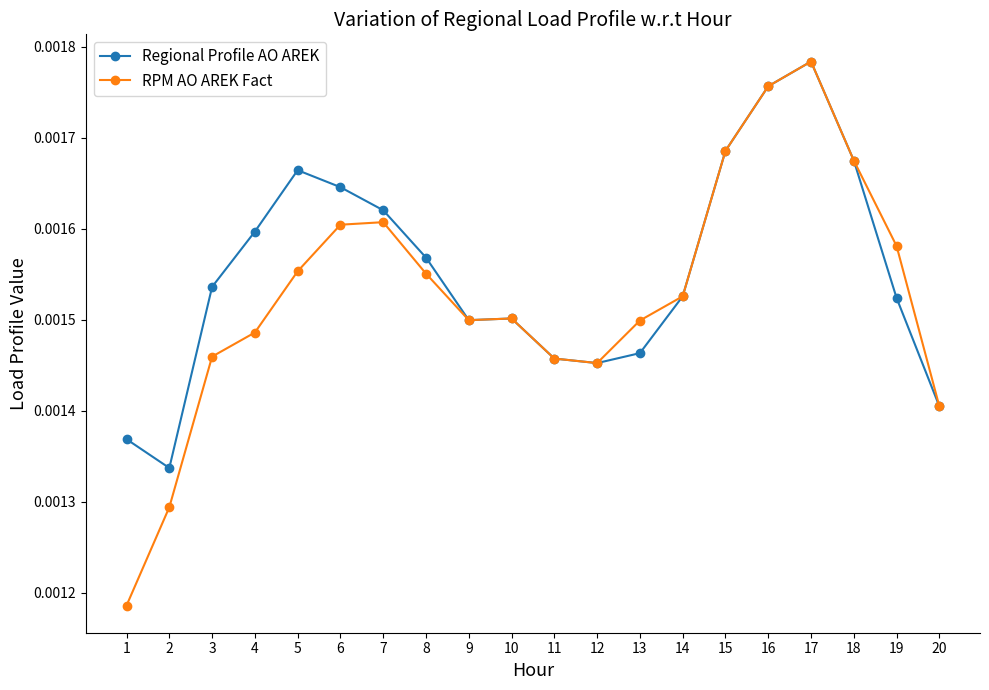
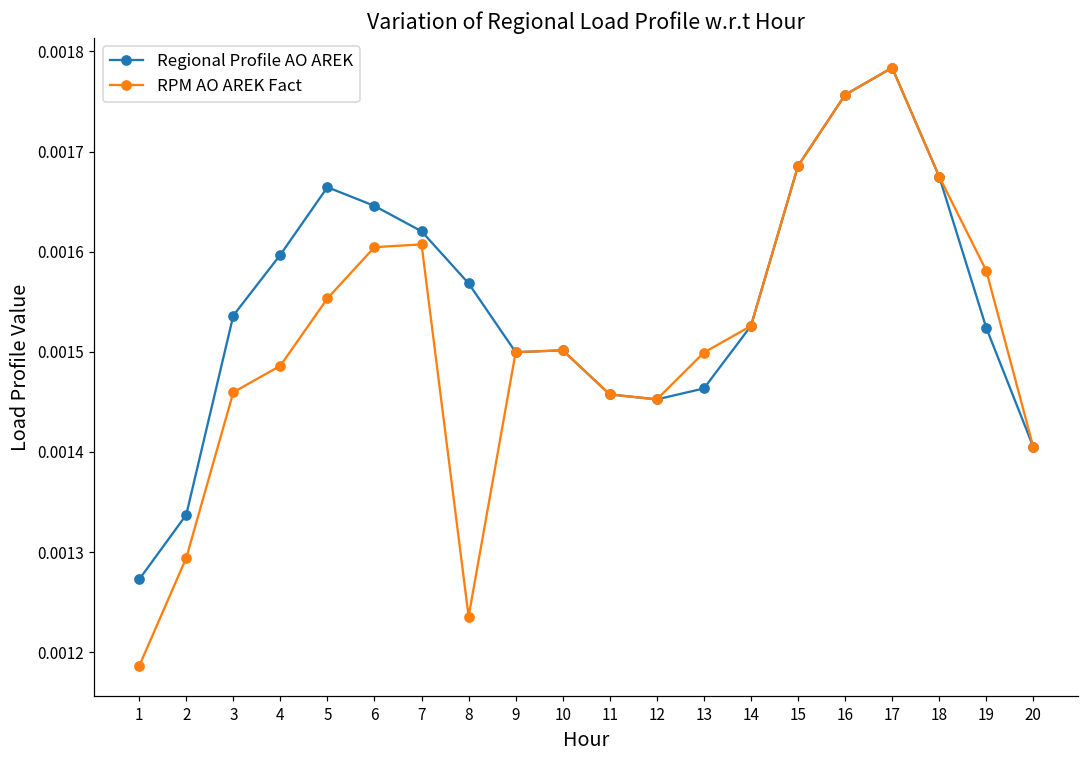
  {
    "Regional Profile AO AREK": {
-     "1": 0.00137,
+     "1": 0.00127,
      "2": 0.00134,
      "3": 0.00154,
      "4": 0.00160,
      "5": 0.00166,
      "6": 0.00165,
      "7": 0.00162,
      "8": 0.00157,
      "13": 0.00146,
      "19": 0.00152
    },
    "RPM AO AREK Fact": {
      "1": 0.00119,
      "2": 0.00129,
      "3": 0.00146,
      "4": 0.00149,
      "5": 0.00155,
      "6": 0.00160,
      "7": 0.00161,
-     "8": 0.00155,
+     "8": 0.00124,
      "13": 0.00150,
      "19": 0.00158
    }
  }
